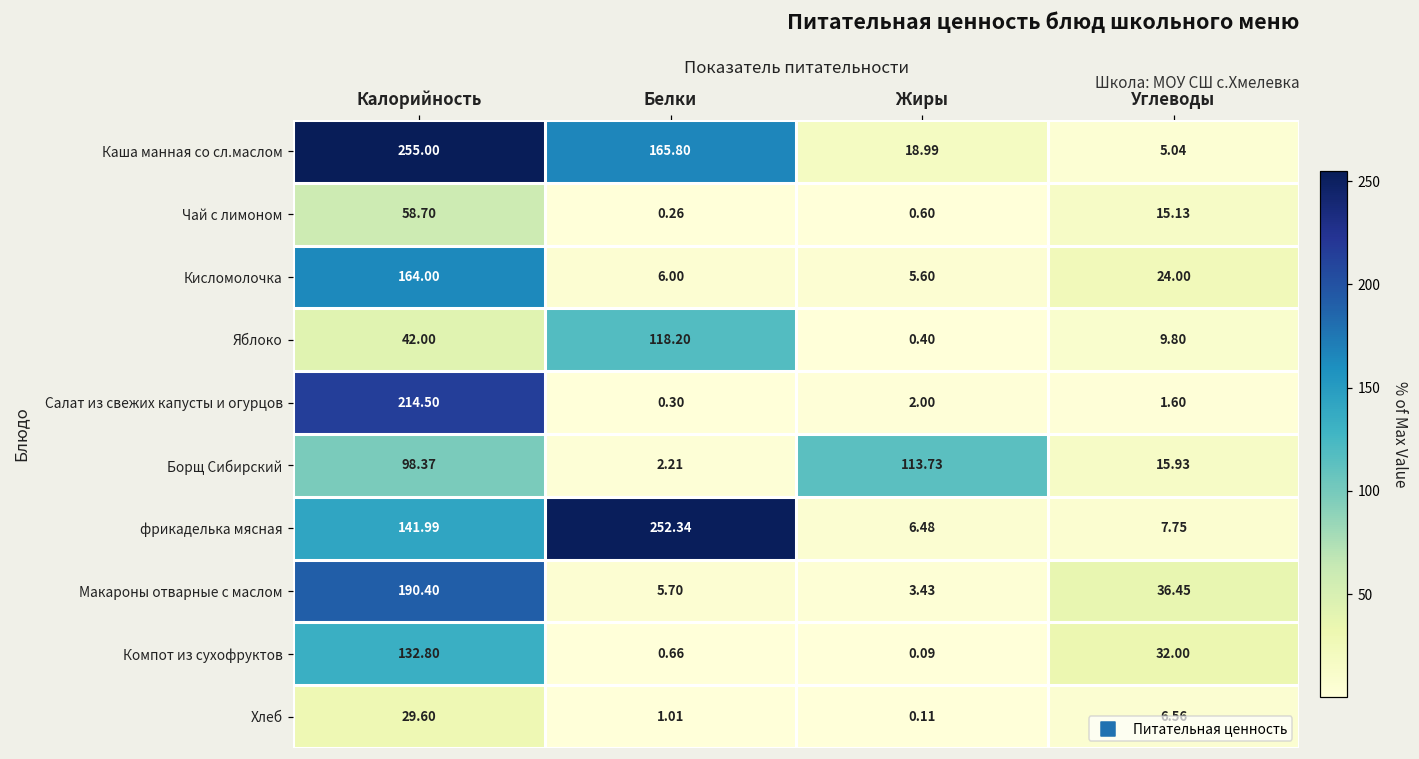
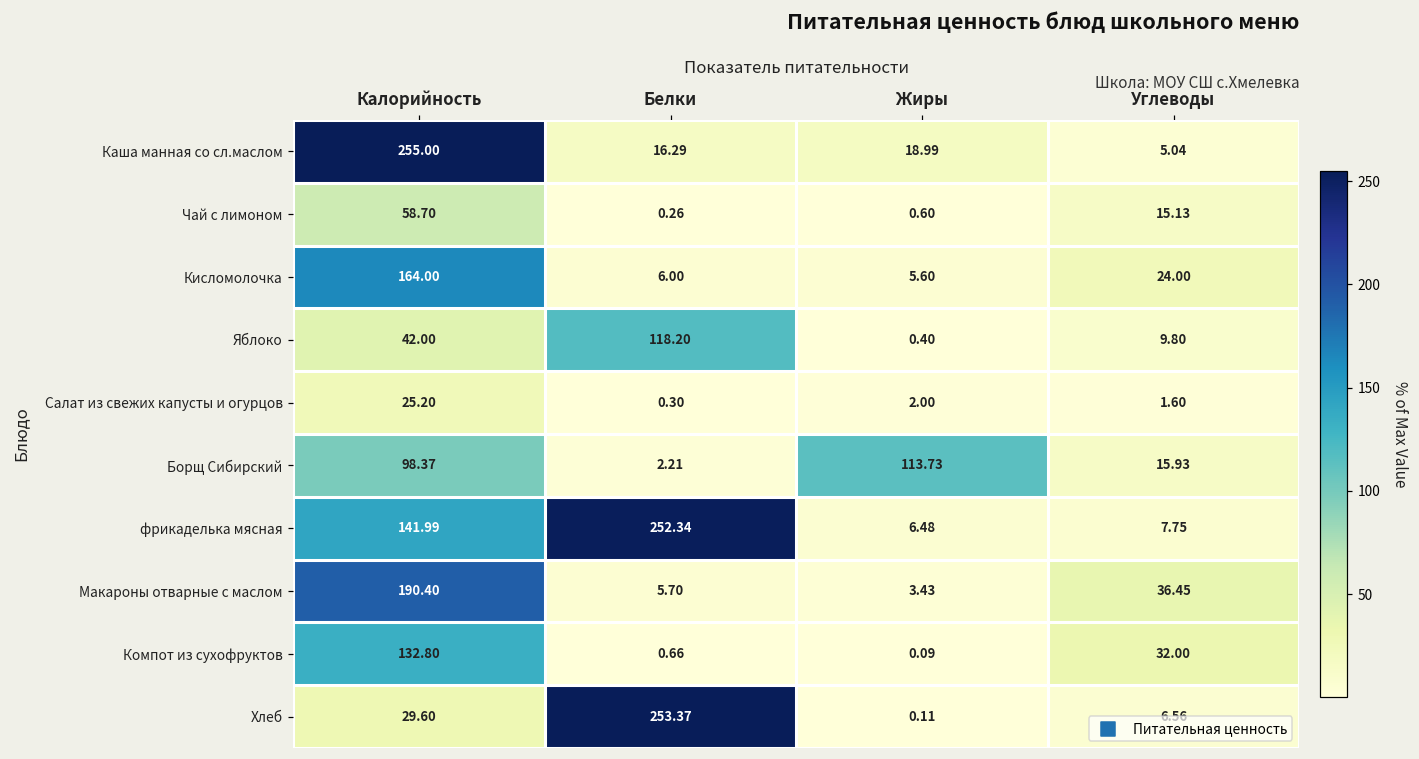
  {
    "Каша манная со сл.маслом": {
      "Калорийность": 255.00,
-     "Белки": 165.80,
+     "Белки": 16.29,
      "Жиры": 18.99,
      "Углеводы": 5.04
    },
    "Чай с лимоном": {
      "Калорийность": 58.70,
      "Белки": 0.26,
      "Жиры": 0.60,
      "Углеводы": 15.13
    },
    "Кисломолочка": {
      "Калорийность": 164.00,
      "Белки": 6.00,
      "Жиры": 5.60,
      "Углеводы": 24.00
    },
    "Яблоко": {
      "Калорийность": 42.00,
      "Белки": 118.20,
      "Жиры": 0.40,
      "Углеводы": 9.80
    },
    "Салат из свежих капусты и огурцов": {
-     "Калорийность": 214.50,
+     "Калорийность": 25.20,
      "Белки": 0.30,
      "Жиры": 2.00,
      "Углеводы": 1.60
    },
    "Борщ Сибирский": {
      "Калорийность": 98.37,
      "Белки": 2.21,
      "Жиры": 113.73,
      "Углеводы": 15.93
    },
    "фрикаделька мясная": {
      "Калорийность": 141.99,
      "Белки": 252.34,
      "Жиры": 6.48,
      "Углеводы": 7.75
    },
    "Макароны отварные с маслом": {
      "Калорийность": 190.40,
      "Белки": 5.70,
      "Жиры": 3.43,
      "Углеводы": 36.45
    },
    "Компот из сухофруктов": {
      "Калорийность": 132.80,
      "Белки": 0.66,
      "Жиры": 0.09,
      "Углеводы": 32.00
    },
    "Хлеб": {
      "Калорийность": 29.60,
-     "Белки": 1.01,
+     "Белки": 253.37,
      "Жиры": 0.11
    }
  }
